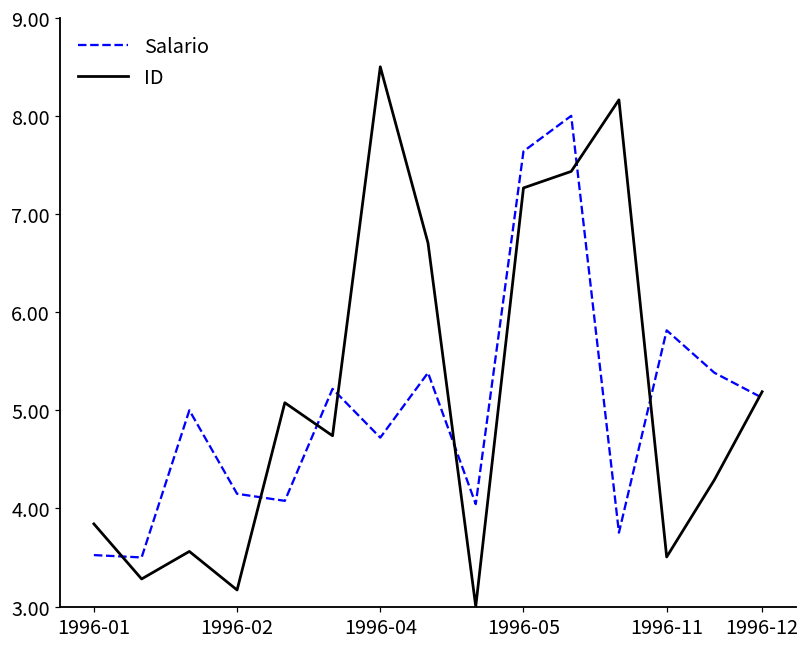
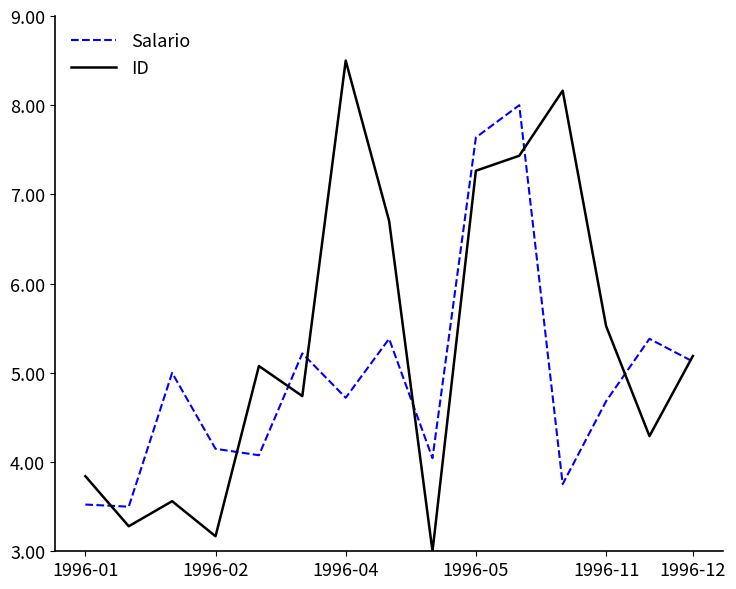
  {
    "Salario": {
      "1996-01": 3.5,
      "1996-02": 4.1,
      "1996-04": 4.7,
      "1996-05": 7.6,
-     "1996-11": 5.8,
+     "1996-11": 4.7,
      "1996-12": 5.1
    },
    "ID": {
      "1996-01": 3.8,
      "1996-02": 3.2,
      "1996-04": 8.5,
      "1996-05": 7.3,
-     "1996-11": 3.5,
+     "1996-11": 5.5,
      "1996-12": 5.2
    }
  }
